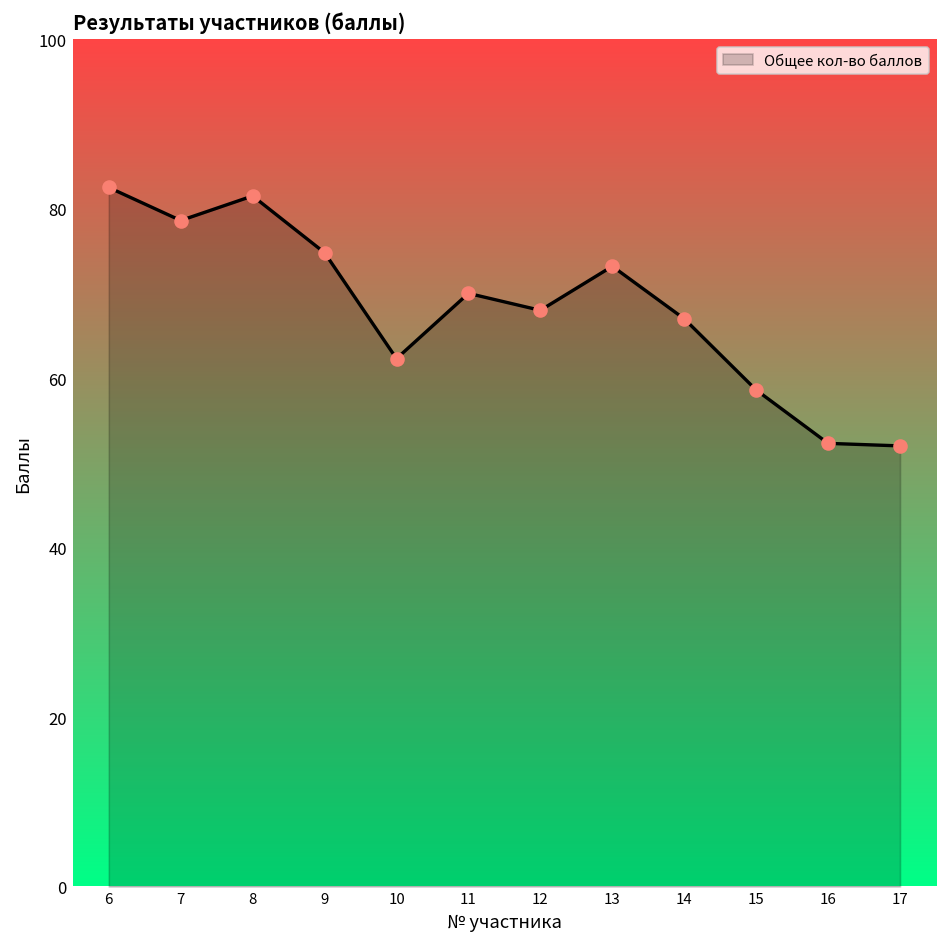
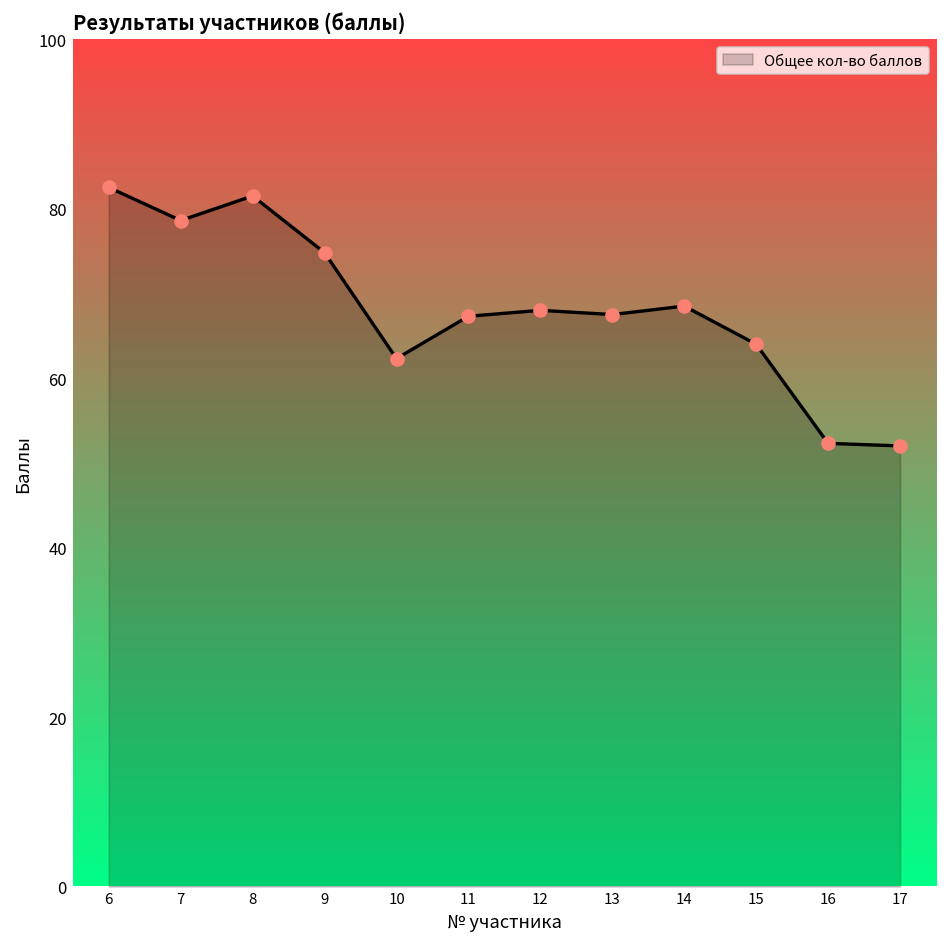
  {
    "6": 83,
    "7": 79,
    "8": 82,
    "9": 75,
    "10": 62,
-   "11": 70,
+   "11": 67,
    "12": 68,
-   "13": 73,
-   "14": 67,
-   "15": 59,
+   "13": 68,
+   "14": 69,
+   "15": 64,
    "16": 52,
    "17": 52
  }
